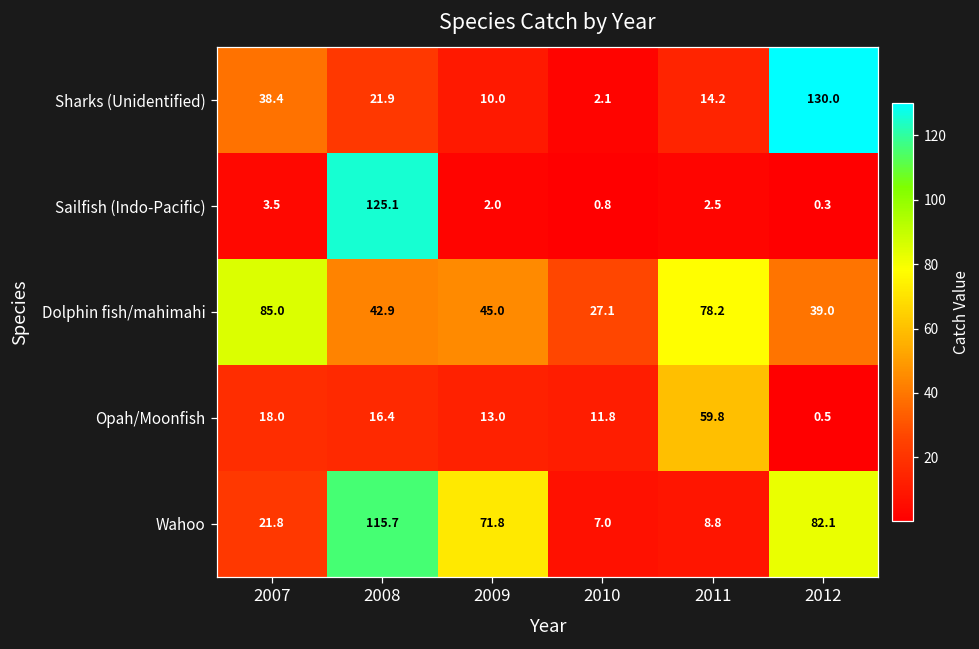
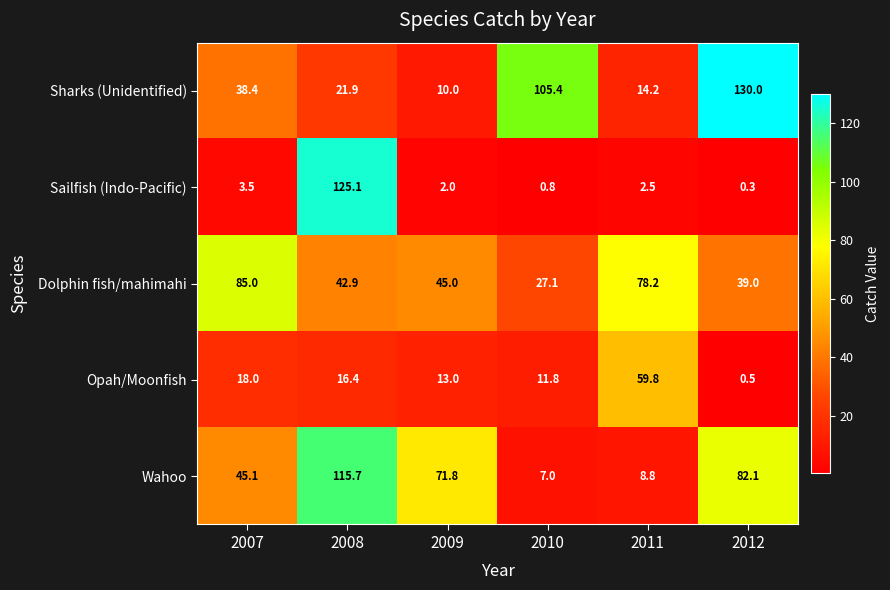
  {
    "Sharks (Unidentified)": {
      "2007": 38.4,
      "2008": 21.9,
      "2009": 10.0,
-     "2010": 2.1,
+     "2010": 105.4,
      "2011": 14.2,
      "2012": 130.0
    },
    "Sailfish (Indo-Pacific)": {
      "2007": 3.5,
      "2008": 125.1,
      "2009": 2.0,
      "2010": 0.8,
      "2011": 2.5,
      "2012": 0.3
    },
    "Dolphin fish/mahimahi": {
      "2007": 85.0,
      "2008": 42.9,
      "2009": 45.0,
      "2010": 27.1,
      "2011": 78.2,
      "2012": 39.0
    },
    "Opah/Moonfish": {
      "2007": 18.0,
      "2008": 16.4,
      "2009": 13.0,
      "2010": 11.8,
      "2011": 59.8,
      "2012": 0.5
    },
    "Wahoo": {
-     "2007": 21.8,
+     "2007": 45.1,
      "2008": 115.7,
      "2009": 71.8,
      "2010": 7.0,
      "2011": 8.8,
      "2012": 82.1
    }
  }
